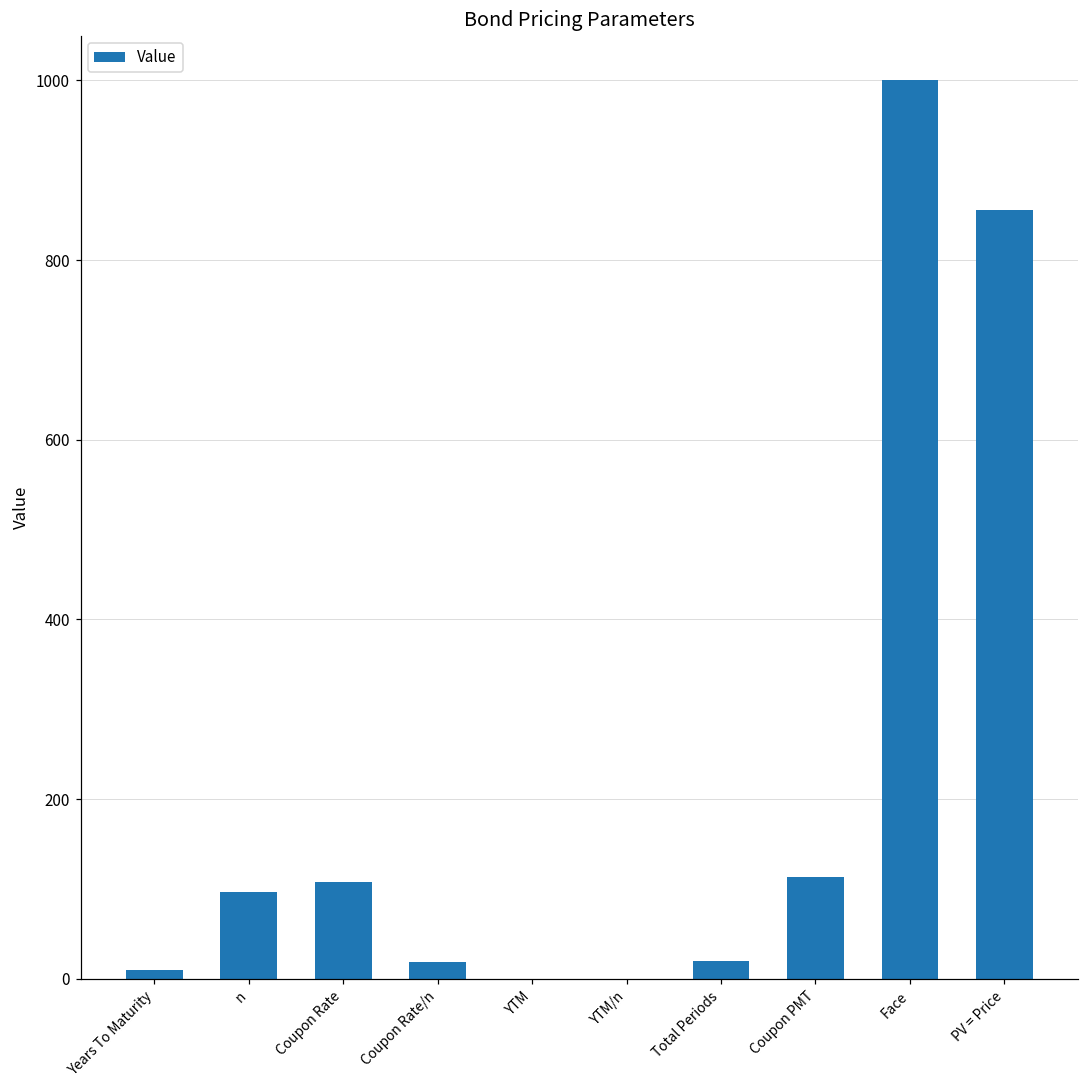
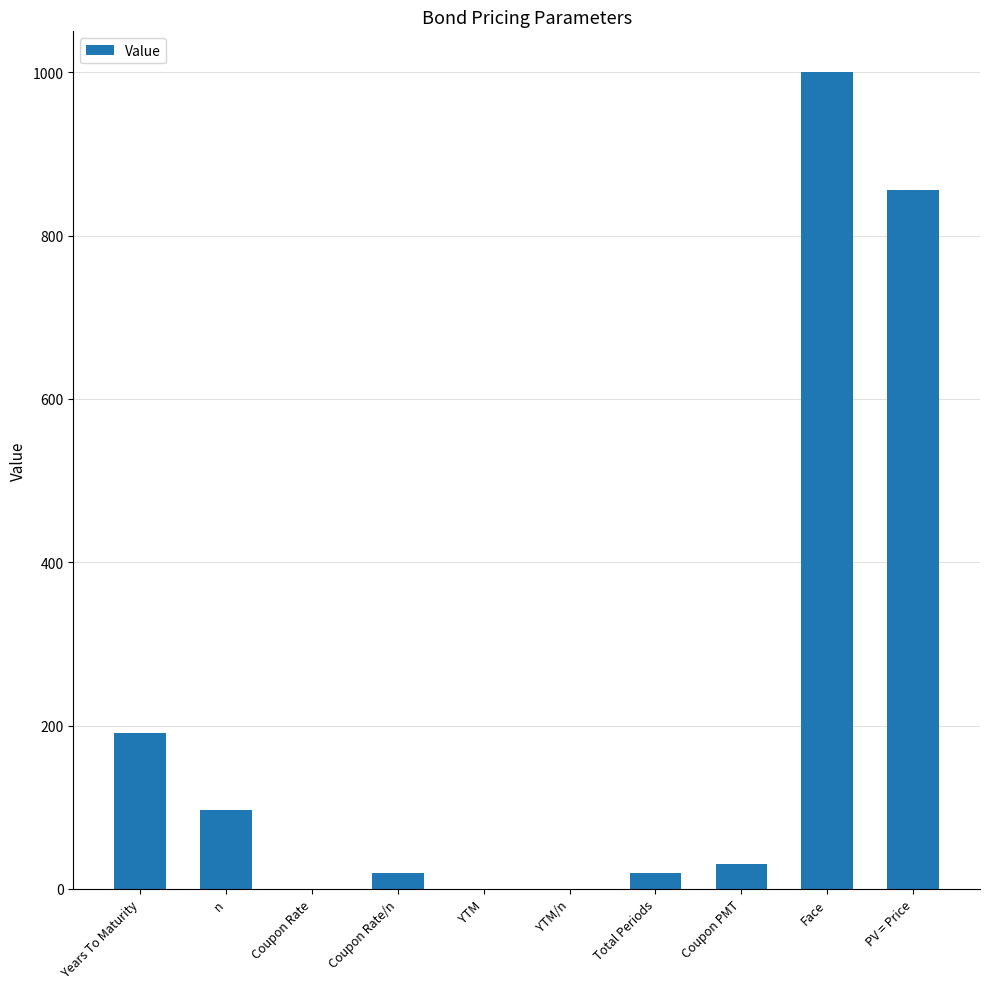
  {
-   "Years To Maturity": 10,
+   "Years To Maturity": 190,
    "n": 100,
-   "Coupon Rate": 110,
+   "Coupon Rate": 0,
    "Coupon Rate/n": 20,
    "Total Periods": 20,
-   "Coupon PMT": 110,
+   "Coupon PMT": 30,
    "Face": 1000,
    "PV = Price": 860
  }
